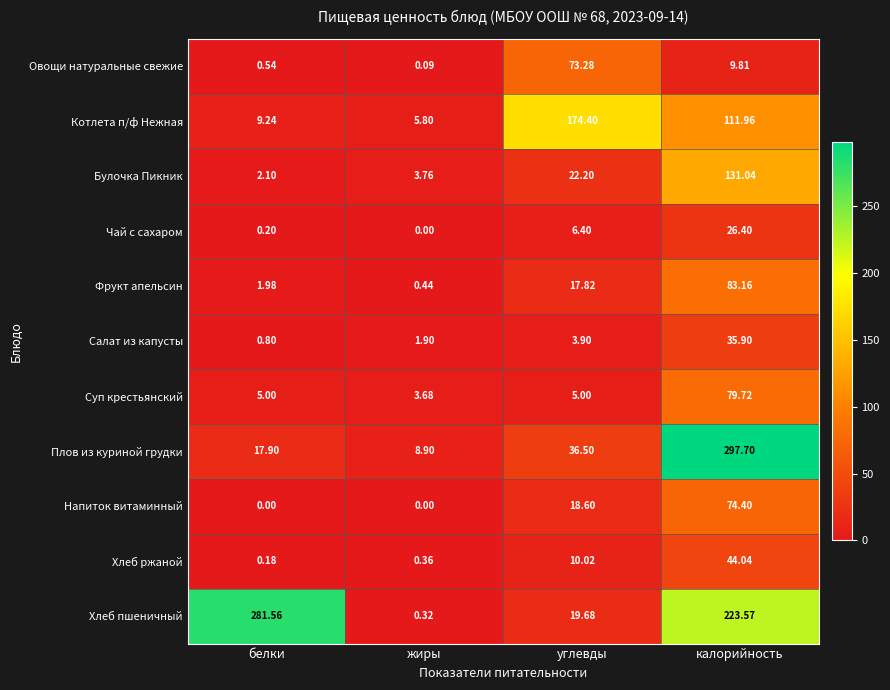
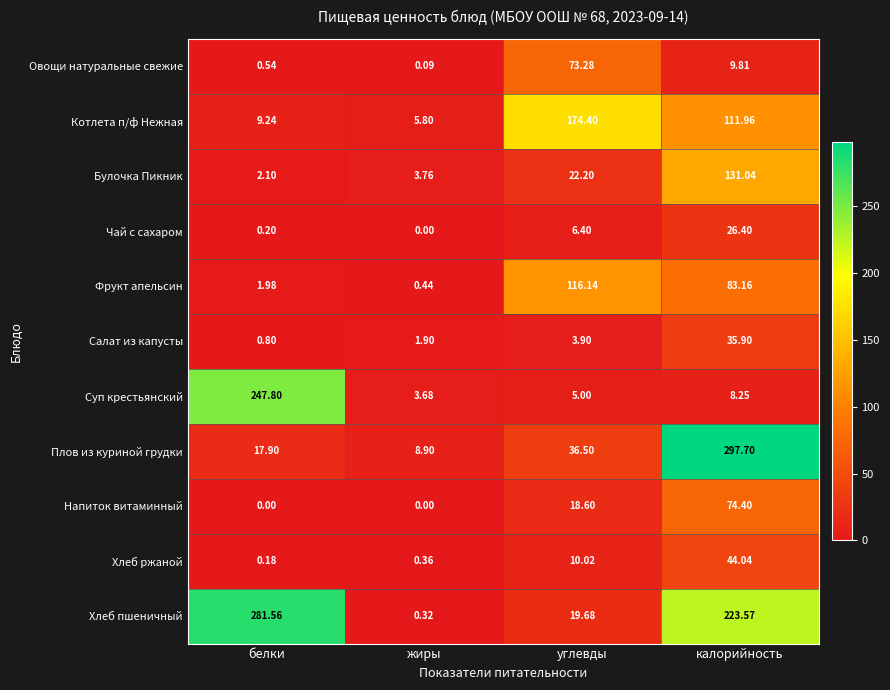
  {
    "Овощи натуральные свежие": {
      "белки": 0.54,
      "жиры": 0.09,
      "углевды": 73.28,
      "калорийность": 9.81
    },
    "Котлета п/ф Нежная": {
      "белки": 9.24,
      "жиры": 5.80,
      "углевды": 174.40,
      "калорийность": 111.96
    },
    "Булочка Пикник": {
      "белки": 2.10,
      "жиры": 3.76,
      "углевды": 22.20,
      "калорийность": 131.04
    },
    "Чай с сахаром": {
      "белки": 0.20,
      "жиры": 0.00,
      "углевды": 6.40,
      "калорийность": 26.40
    },
    "Фрукт апельсин": {
      "белки": 1.98,
      "жиры": 0.44,
-     "углевды": 17.82,
+     "углевды": 116.14,
      "калорийность": 83.16
    },
    "Салат из капусты": {
      "белки": 0.80,
      "жиры": 1.90,
      "углевды": 3.90,
      "калорийность": 35.90
    },
    "Суп крестьянский": {
-     "белки": 5.00,
+     "белки": 247.80,
      "жиры": 3.68,
      "углевды": 5.00,
-     "калорийность": 79.72
+     "калорийность": 8.25
    },
    "Плов из куриной грудки": {
      "белки": 17.90,
      "жиры": 8.90,
      "углевды": 36.50,
      "калорийность": 297.70
    },
    "Напиток витаминный": {
      "белки": 0.00,
      "жиры": 0.00,
      "углевды": 18.60,
      "калорийность": 74.40
    },
    "Хлеб ржаной": {
      "белки": 0.18,
      "жиры": 0.36,
      "углевды": 10.02,
      "калорийность": 44.04
    },
    "Хлеб пшеничный": {
      "белки": 281.56,
      "жиры": 0.32,
      "углевды": 19.68,
      "калорийность": 223.57
    }
  }
